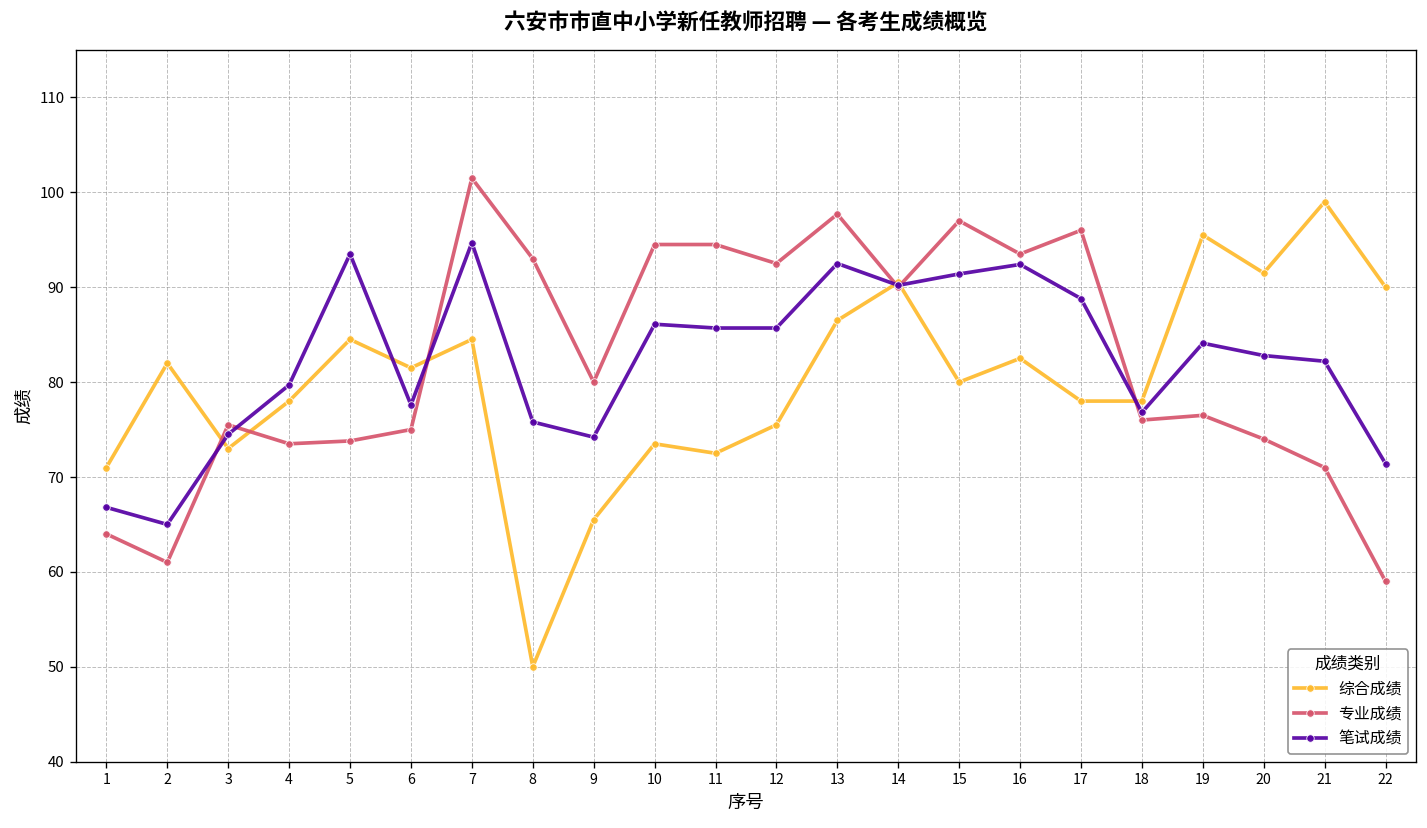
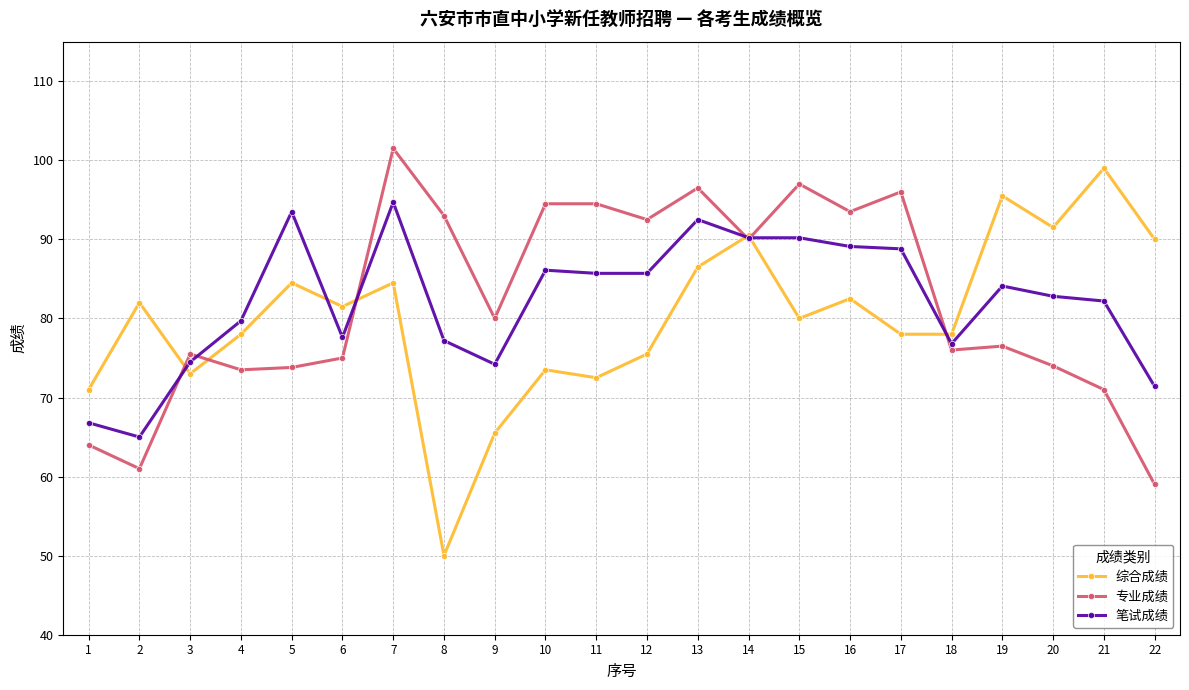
  {
    "综合成绩": {
      "1": 71,
      "2": 82,
      "3": 73,
      "4": 78,
      "5": 85,
      "6": 82,
      "7": 85,
      "8": 50,
      "9": 66,
      "10": 74,
      "11": 73,
      "12": 76,
      "13": 87,
      "15": 80,
      "16": 83,
      "17": 78,
      "18": 78,
      "19": 96,
      "20": 92,
      "21": 99,
      "22": 90
    },
    "专业成绩": {
      "1": 64,
      "2": 61,
      "3": 76,
      "4": 74,
      "5": 74,
      "6": 75,
      "7": 102,
      "8": 93,
      "9": 80,
      "10": 95,
      "11": 95,
      "12": 93,
-     "13": 98,
+     "13": 97,
      "15": 97,
      "16": 94,
      "17": 96,
      "18": 76,
      "19": 77,
      "20": 74,
      "21": 71,
      "22": 59
    },
    "笔试成绩": {
      "1": 67,
      "2": 65,
      "3": 75,
      "4": 80,
      "5": 94,
      "6": 78,
      "7": 95,
-     "8": 76,
+     "8": 77,
      "9": 74,
      "10": 86,
      "11": 86,
      "12": 86,
      "13": 93,
-     "15": 91,
-     "16": 92,
+     "15": 90,
+     "16": 89,
      "17": 89,
      "18": 77,
      "19": 84,
      "20": 83,
      "21": 82,
      "22": 71
    }
  }
